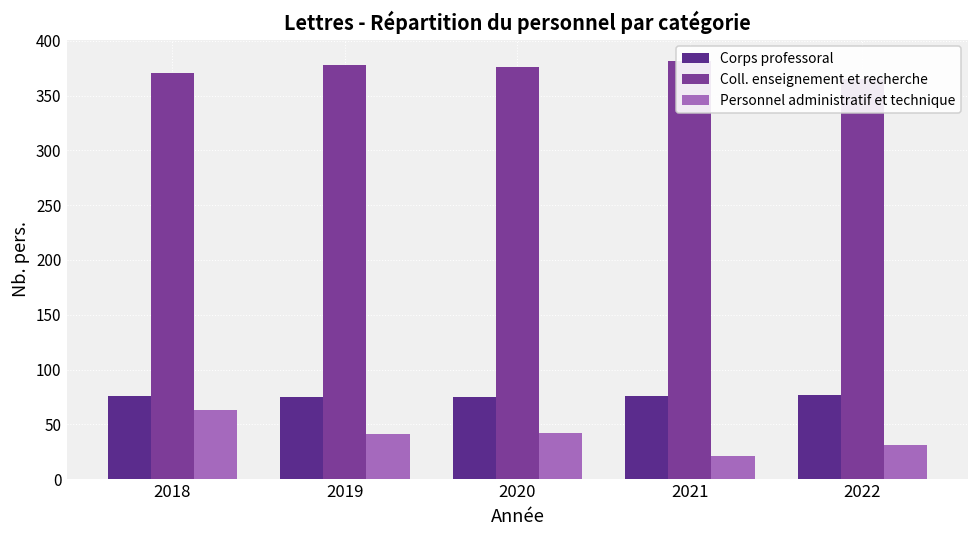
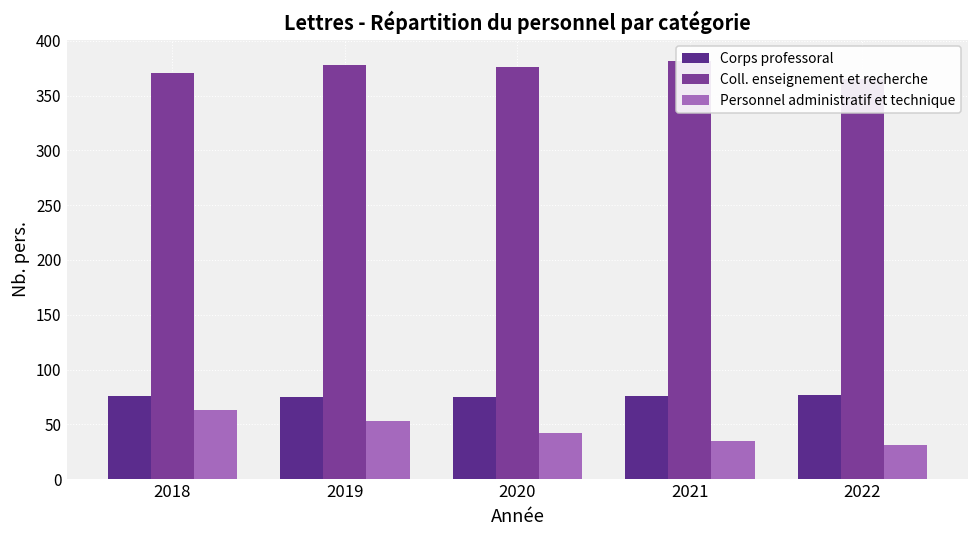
  {
    "Personnel administratif et technique": {
      "2018": 60,
-     "2019": 40,
+     "2019": 50,
      "2020": 40,
-     "2021": 20,
+     "2021": 40,
      "2022": 30
    }
  }
